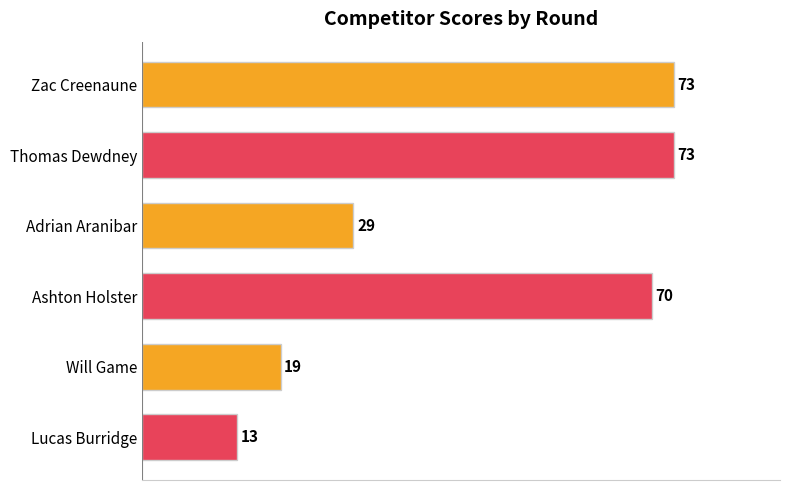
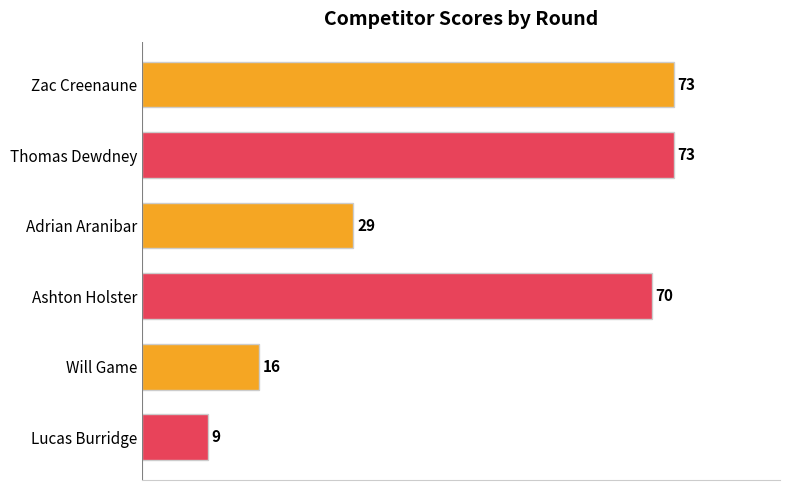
  {
    "Zac Creenaune": 73,
    "Thomas Dewdney": 73,
    "Adrian Aranibar": 29,
    "Ashton Holster": 70,
-   "Will Game": 19,
-   "Lucas Burridge": 13
+   "Will Game": 16,
+   "Lucas Burridge": 9
  }
